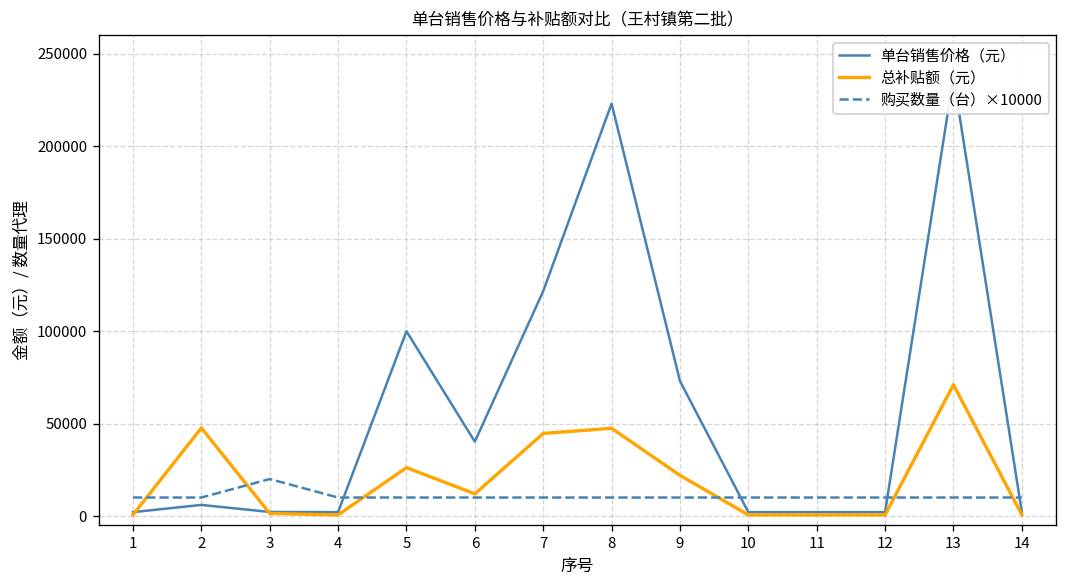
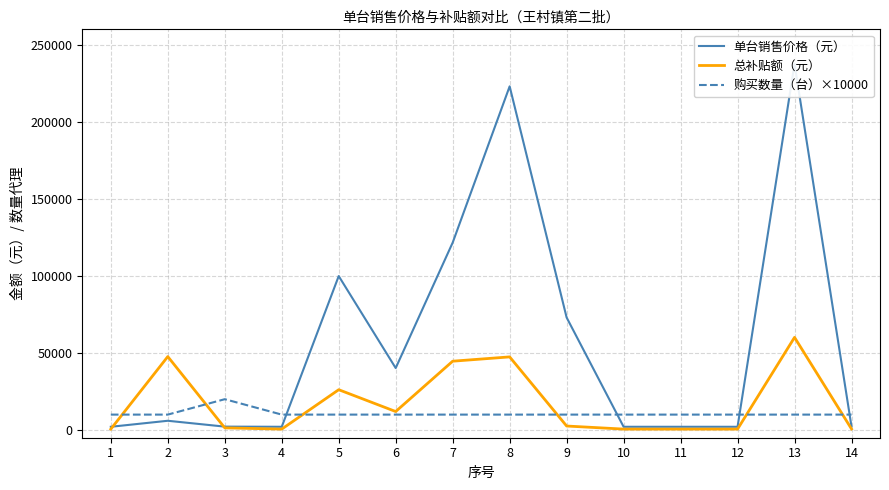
  {
    "总补贴额（元）": {
      "2": 48000,
      "5": 26000,
      "6": 12000,
      "7": 45000,
      "8": 47000,
-     "9": 22000,
-     "13": 71000
+     "9": 3000,
+     "13": 60000
    }
  }
